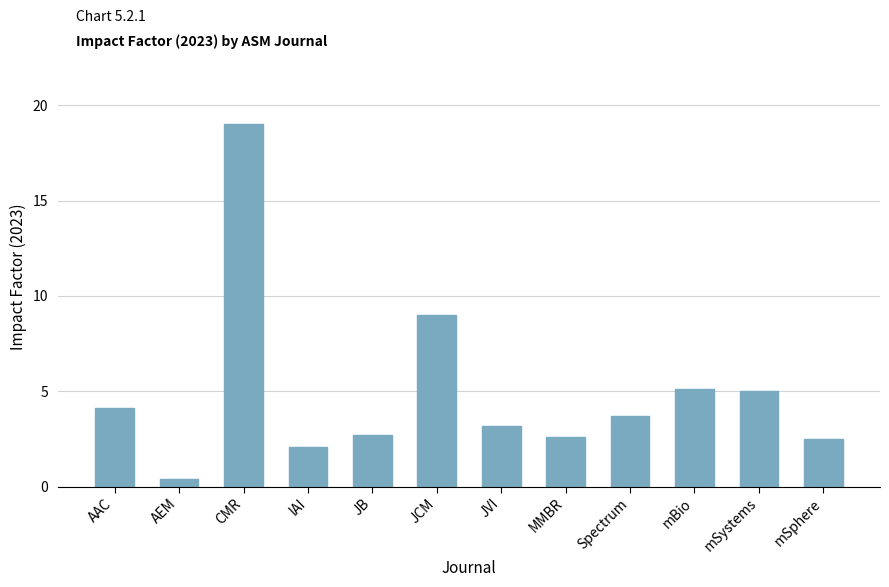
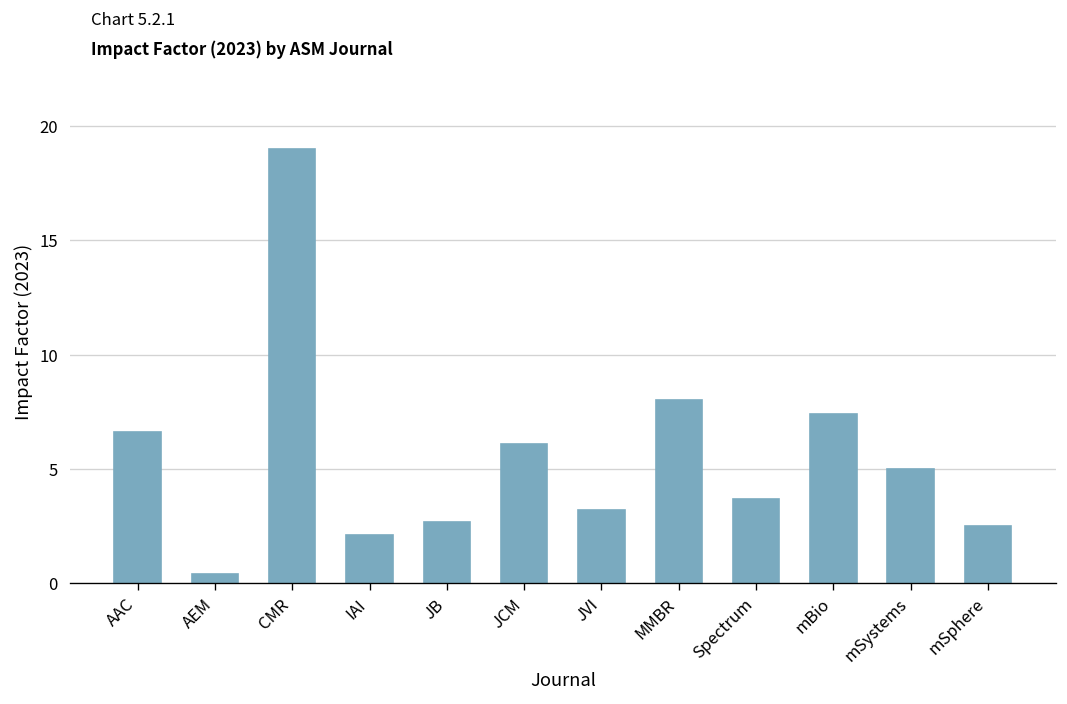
  {
-   "AAC": 4.1,
+   "AAC": 6.6,
    "AEM": 0.4,
    "CMR": 19.0,
    "IAI": 2.1,
    "JB": 2.7,
-   "JCM": 9.0,
+   "JCM": 6.1,
    "JVI": 3.2,
-   "MMBR": 2.6,
+   "MMBR": 8.0,
    "Spectrum": 3.7,
-   "mBio": 5.1,
+   "mBio": 7.4,
    "mSystems": 5.0,
    "mSphere": 2.5
  }
